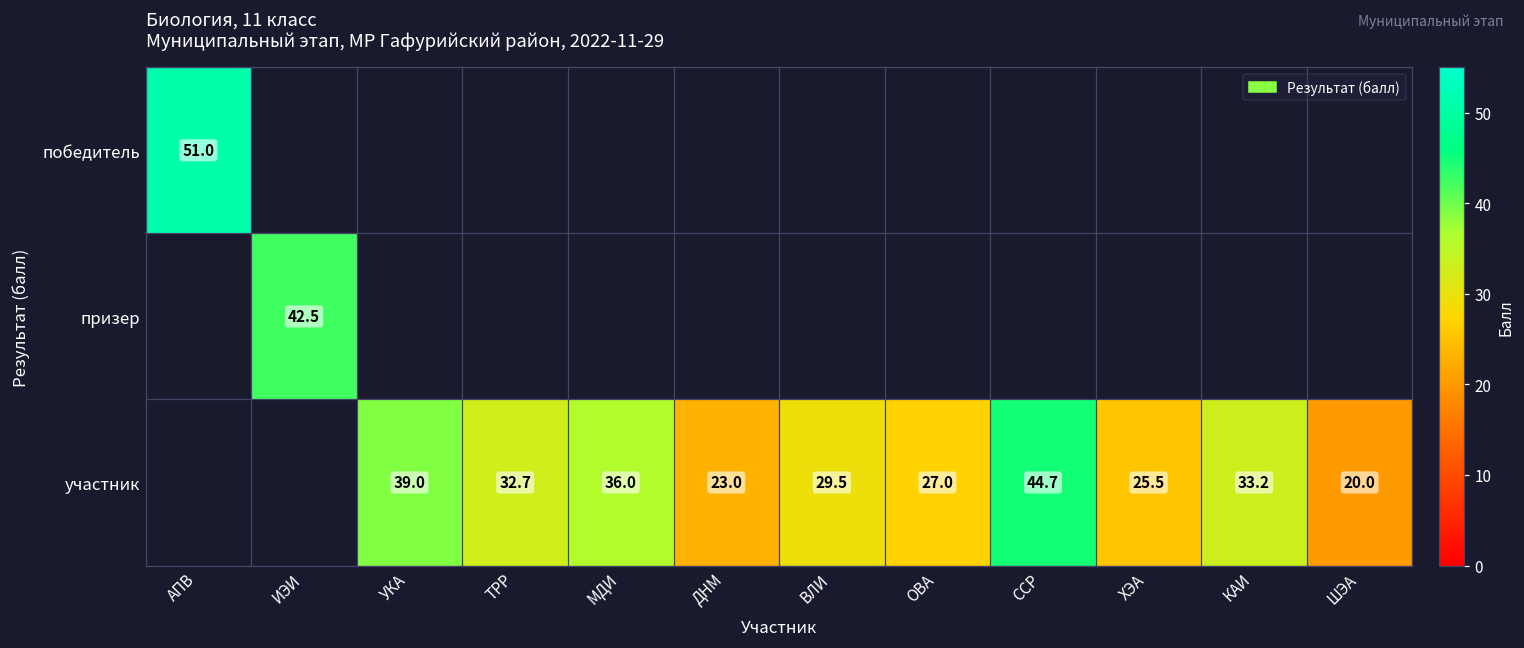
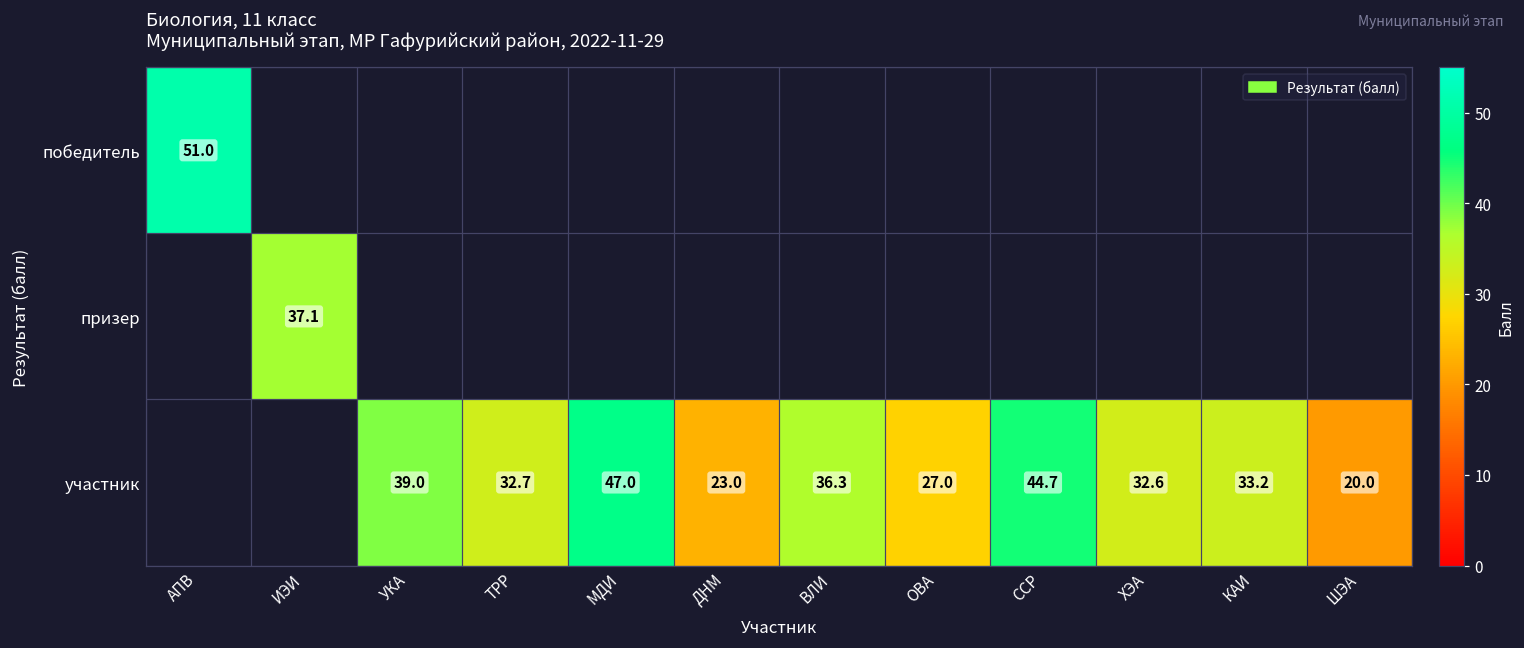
  {
    "призер": {
-     "ИЭИ": 42.5
+     "ИЭИ": 37.1
    },
    "участник": {
-     "МДИ": 36.0,
-     "ВЛИ": 29.5,
-     "ХЭА": 25.5
+     "МДИ": 47.0,
+     "ВЛИ": 36.3,
+     "ХЭА": 32.6
    }
  }
